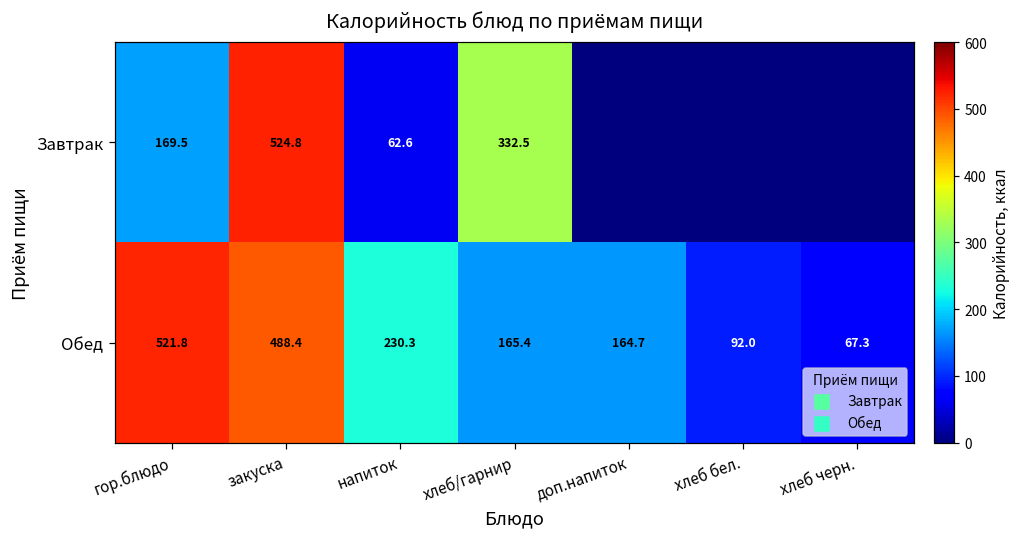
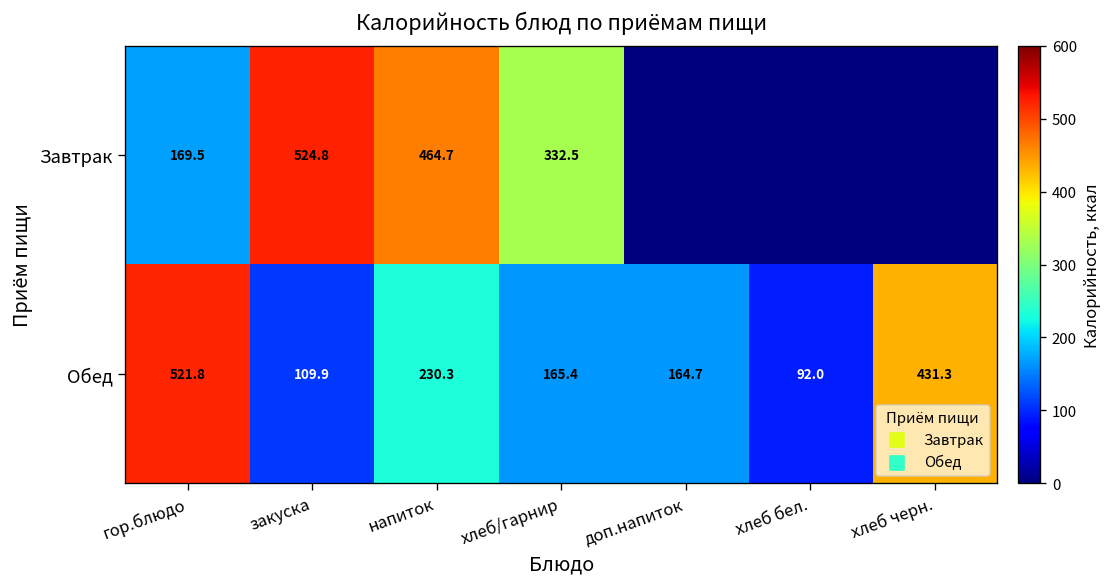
  {
    "Завтрак": {
      "гор.блюдо": 169.5,
      "закуска": 524.8,
-     "напиток": 62.6,
+     "напиток": 464.7,
      "хлеб/гарнир": 332.5
    },
    "Обед": {
      "гор.блюдо": 521.8,
-     "закуска": 488.4,
+     "закуска": 109.9,
      "напиток": 230.3,
      "хлеб/гарнир": 165.4,
      "доп.напиток": 164.7,
      "хлеб бел.": 92.0,
-     "хлеб черн.": 67.3
+     "хлеб черн.": 431.3
    }
  }
